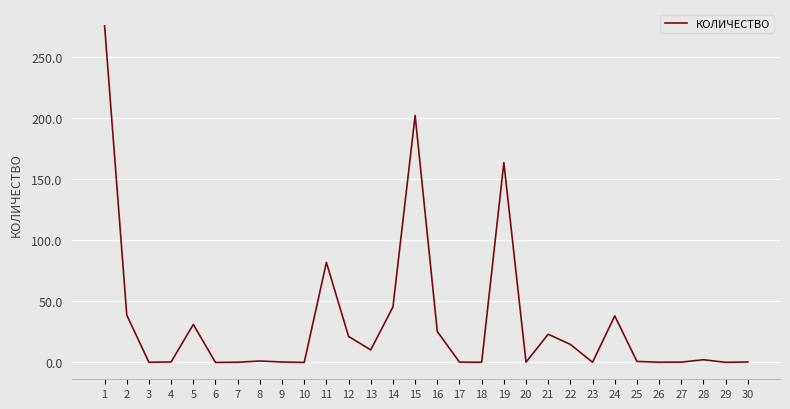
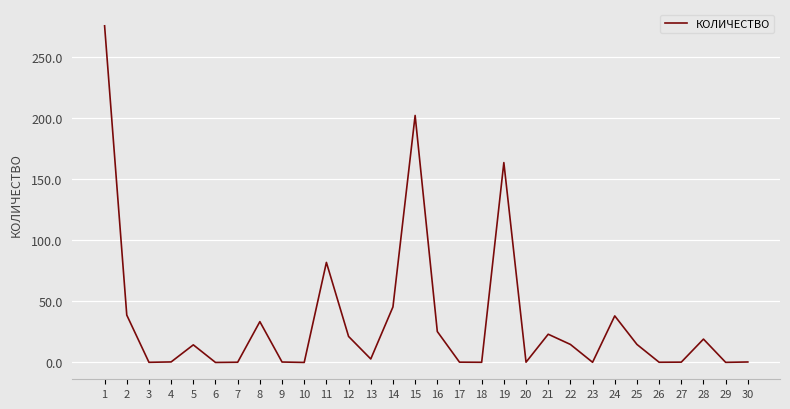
  {
    "1": 275,
    "2": 39,
    "3": 0,
    "4": 0,
-   "5": 31,
+   "5": 14,
    "6": 0,
    "7": 0,
-   "8": 1,
+   "8": 33,
    "9": 0,
    "10": 0,
    "11": 82,
    "12": 21,
-   "13": 10,
+   "13": 3,
    "14": 45,
    "15": 202,
    "16": 25,
    "17": 0,
    "18": 0,
    "19": 164,
    "20": 0,
    "21": 23,
    "22": 15,
    "23": 0,
    "24": 38,
-   "25": 1,
+   "25": 15,
    "26": 0,
    "27": 0,
-   "28": 2,
+   "28": 19,
    "29": 0,
    "30": 0
  }
